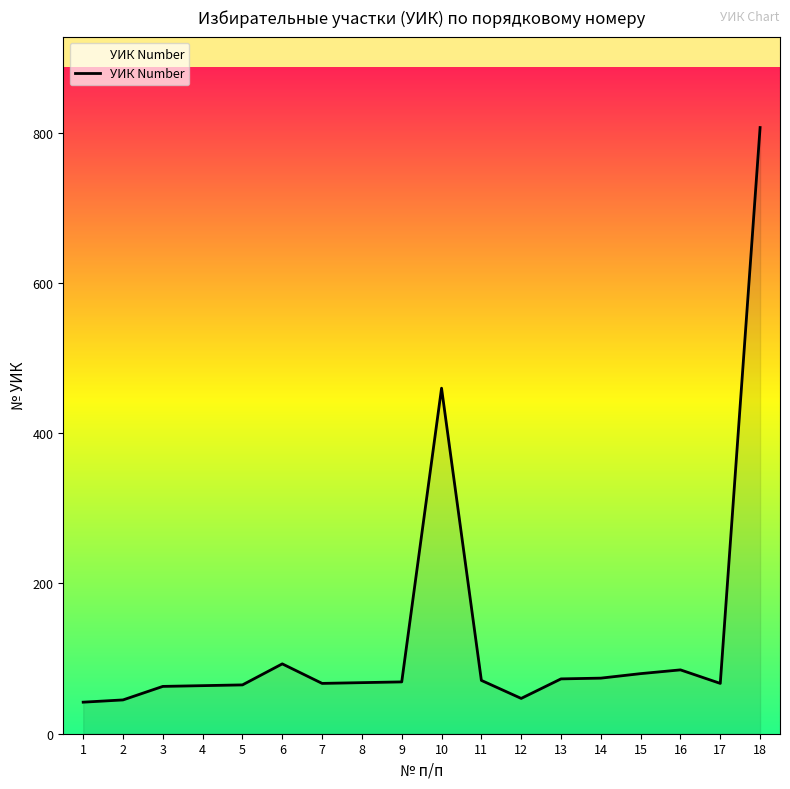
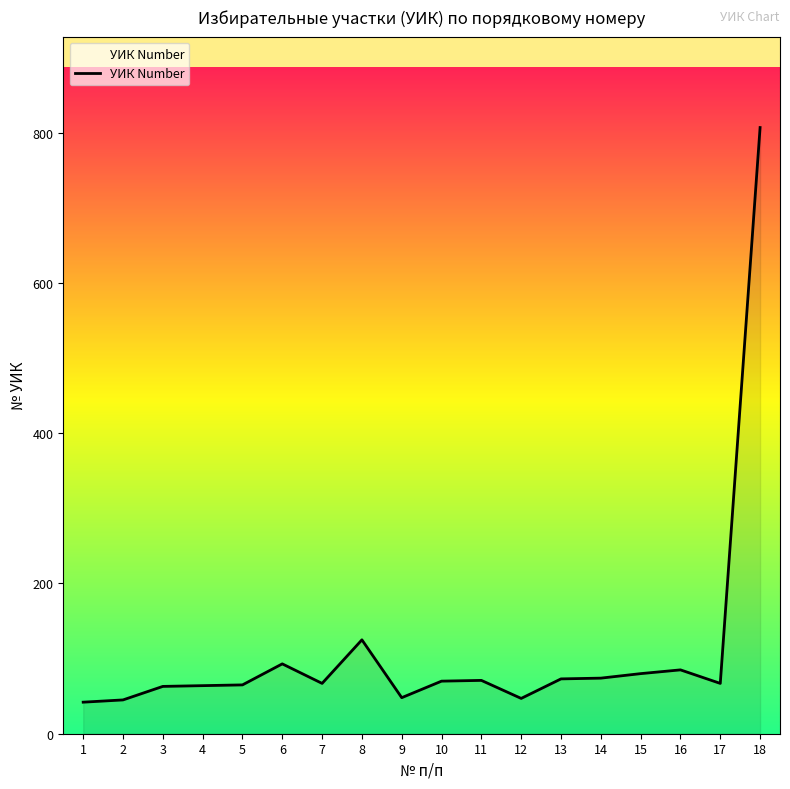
  {
    "1": 40,
    "2": 50,
    "3": 60,
    "4": 60,
    "5": 70,
    "6": 90,
    "7": 70,
-   "8": 70,
-   "9": 70,
-   "10": 460,
+   "8": 130,
+   "9": 50,
+   "10": 70,
    "11": 70,
    "12": 50,
    "13": 70,
    "14": 70,
    "15": 80,
    "16": 90,
    "17": 70,
    "18": 810
  }
